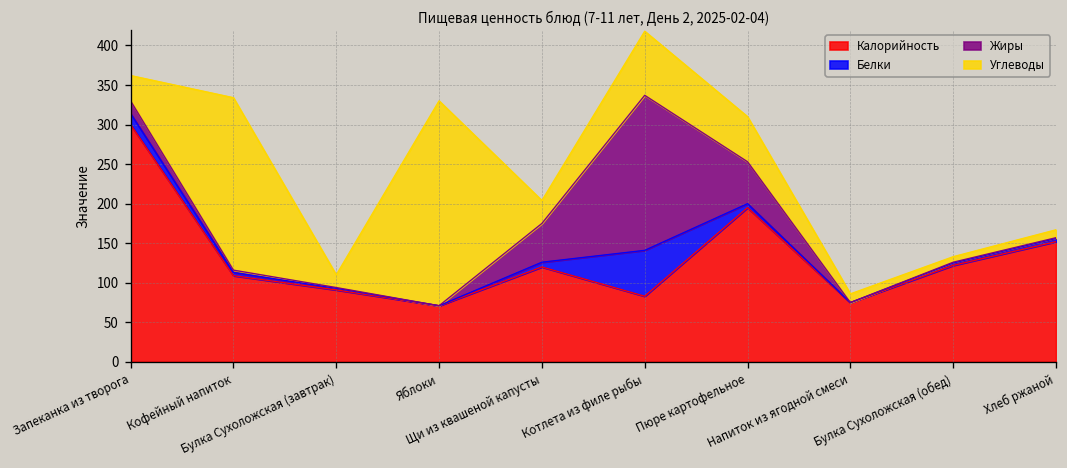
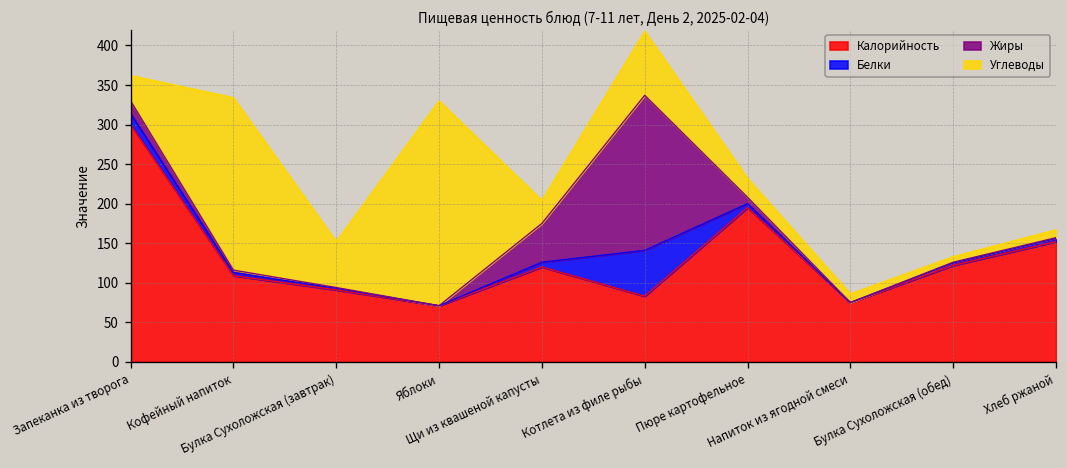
  {
    "Калорийность": {
      "Запеканка из творога": 300,
      "Кофейный напиток": 110,
      "Щи из квашеной капусты": 120,
      "Котлета из филе рыбы": 80,
      "Пюре картофельное": 200,
      "Хлеб ржаной": 150
    },
    "Белки": {
      "Запеканка из творога": 10,
      "Щи из квашеной капусты": 10,
      "Котлета из филе рыбы": 60,
      "Пюре картофельное": 10
    },
    "Жиры": {
      "Запеканка из творога": 20,
      "Щи из квашеной капусты": 50,
      "Котлета из филе рыбы": 200,
-     "Пюре картофельное": 50
+     "Пюре картофельное": 10
    },
    "Углеводы": {
      "Запеканка из творога": 30,
      "Кофейный напиток": 220,
-     "Булка Сухоложская (завтрак)": 20,
+     "Булка Сухоложская (завтрак)": 60,
      "Яблоки": 260,
      "Щи из квашеной капусты": 30,
      "Котлета из филе рыбы": 80,
-     "Пюре картофельное": 60,
+     "Пюре картофельное": 20,
      "Напиток из ягодной смеси": 10,
      "Булка Сухоложская (обед)": 10,
      "Хлеб ржаной": 10
    }
  }
